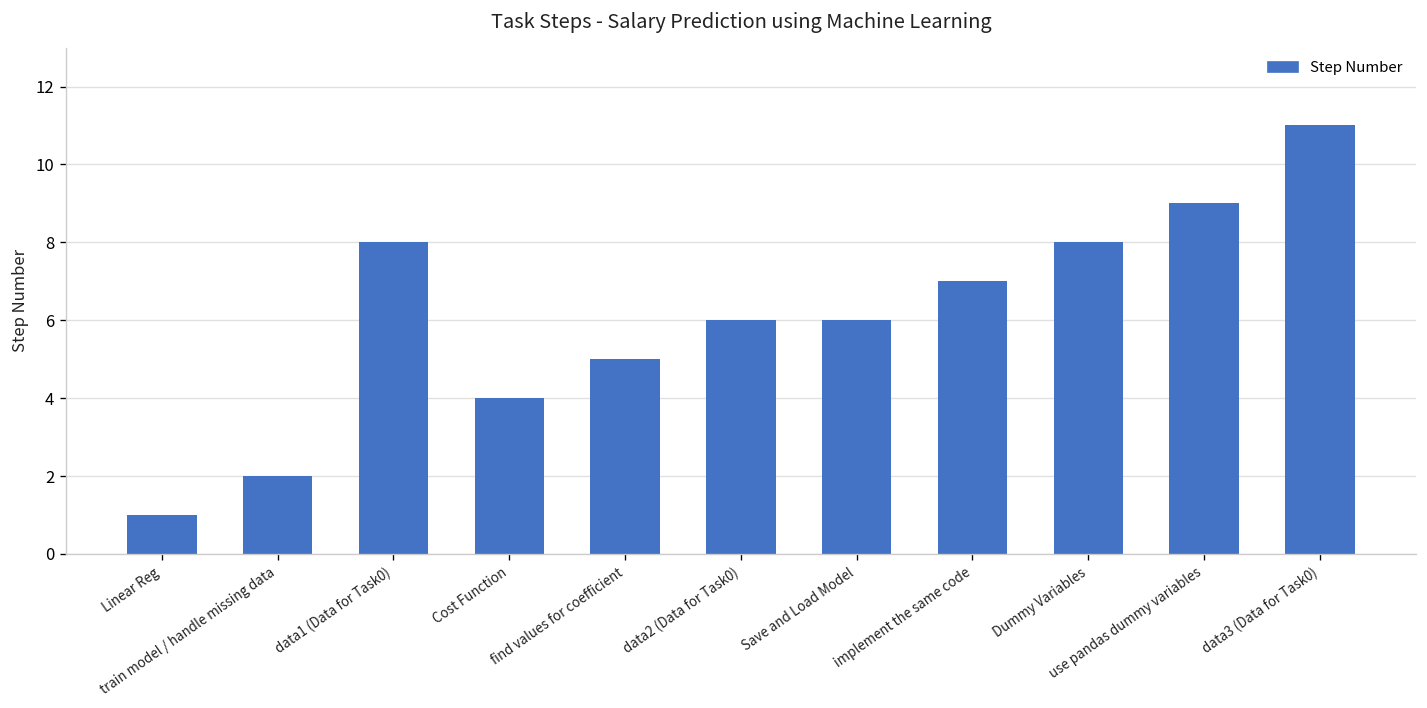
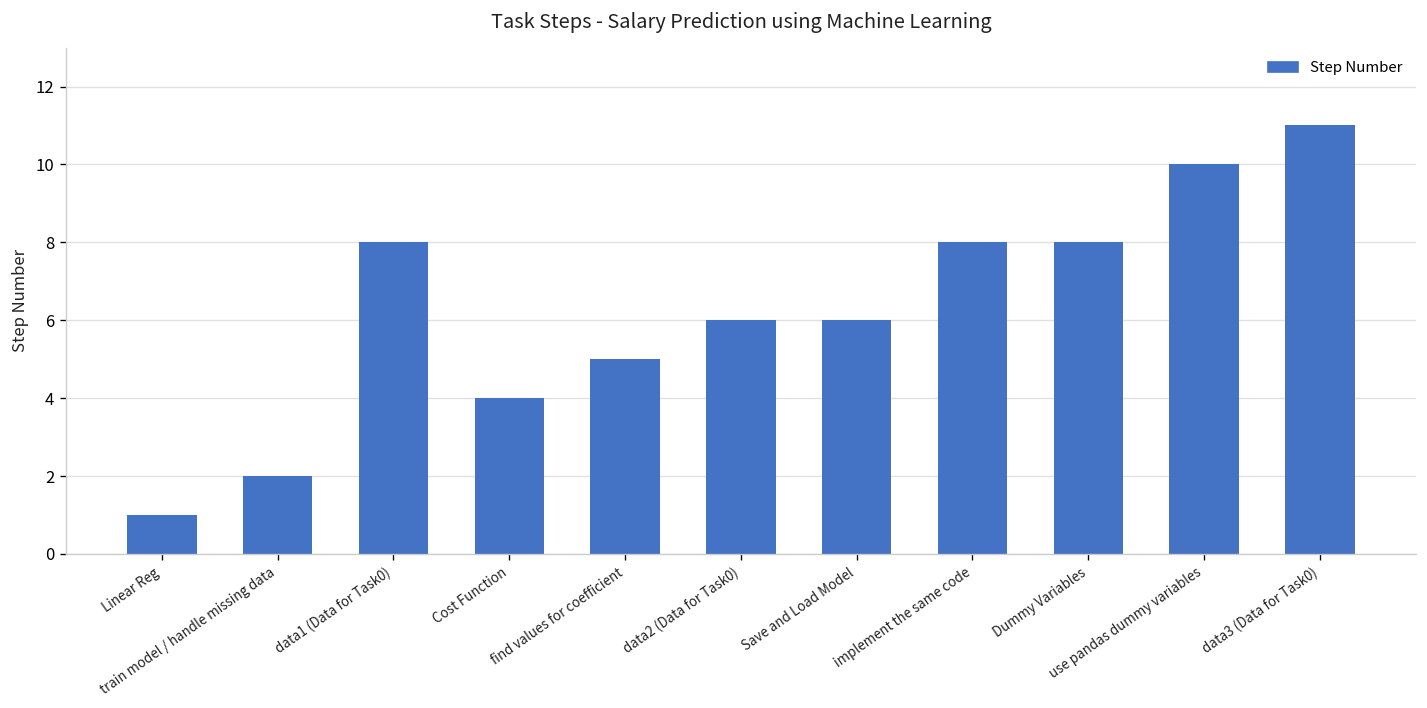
  {
    "Linear Reg": 1,
    "train model / handle missing data": 2,
    "data1 (Data for Task0)": 8,
    "Cost Function": 4,
    "find values for coefficient": 5,
    "data2 (Data for Task0)": 6,
    "Save and Load Model": 6,
-   "implement the same code": 7,
+   "implement the same code": 8,
    "Dummy Variables": 8,
-   "use pandas dummy variables": 9,
+   "use pandas dummy variables": 10,
    "data3 (Data for Task0)": 11
  }
